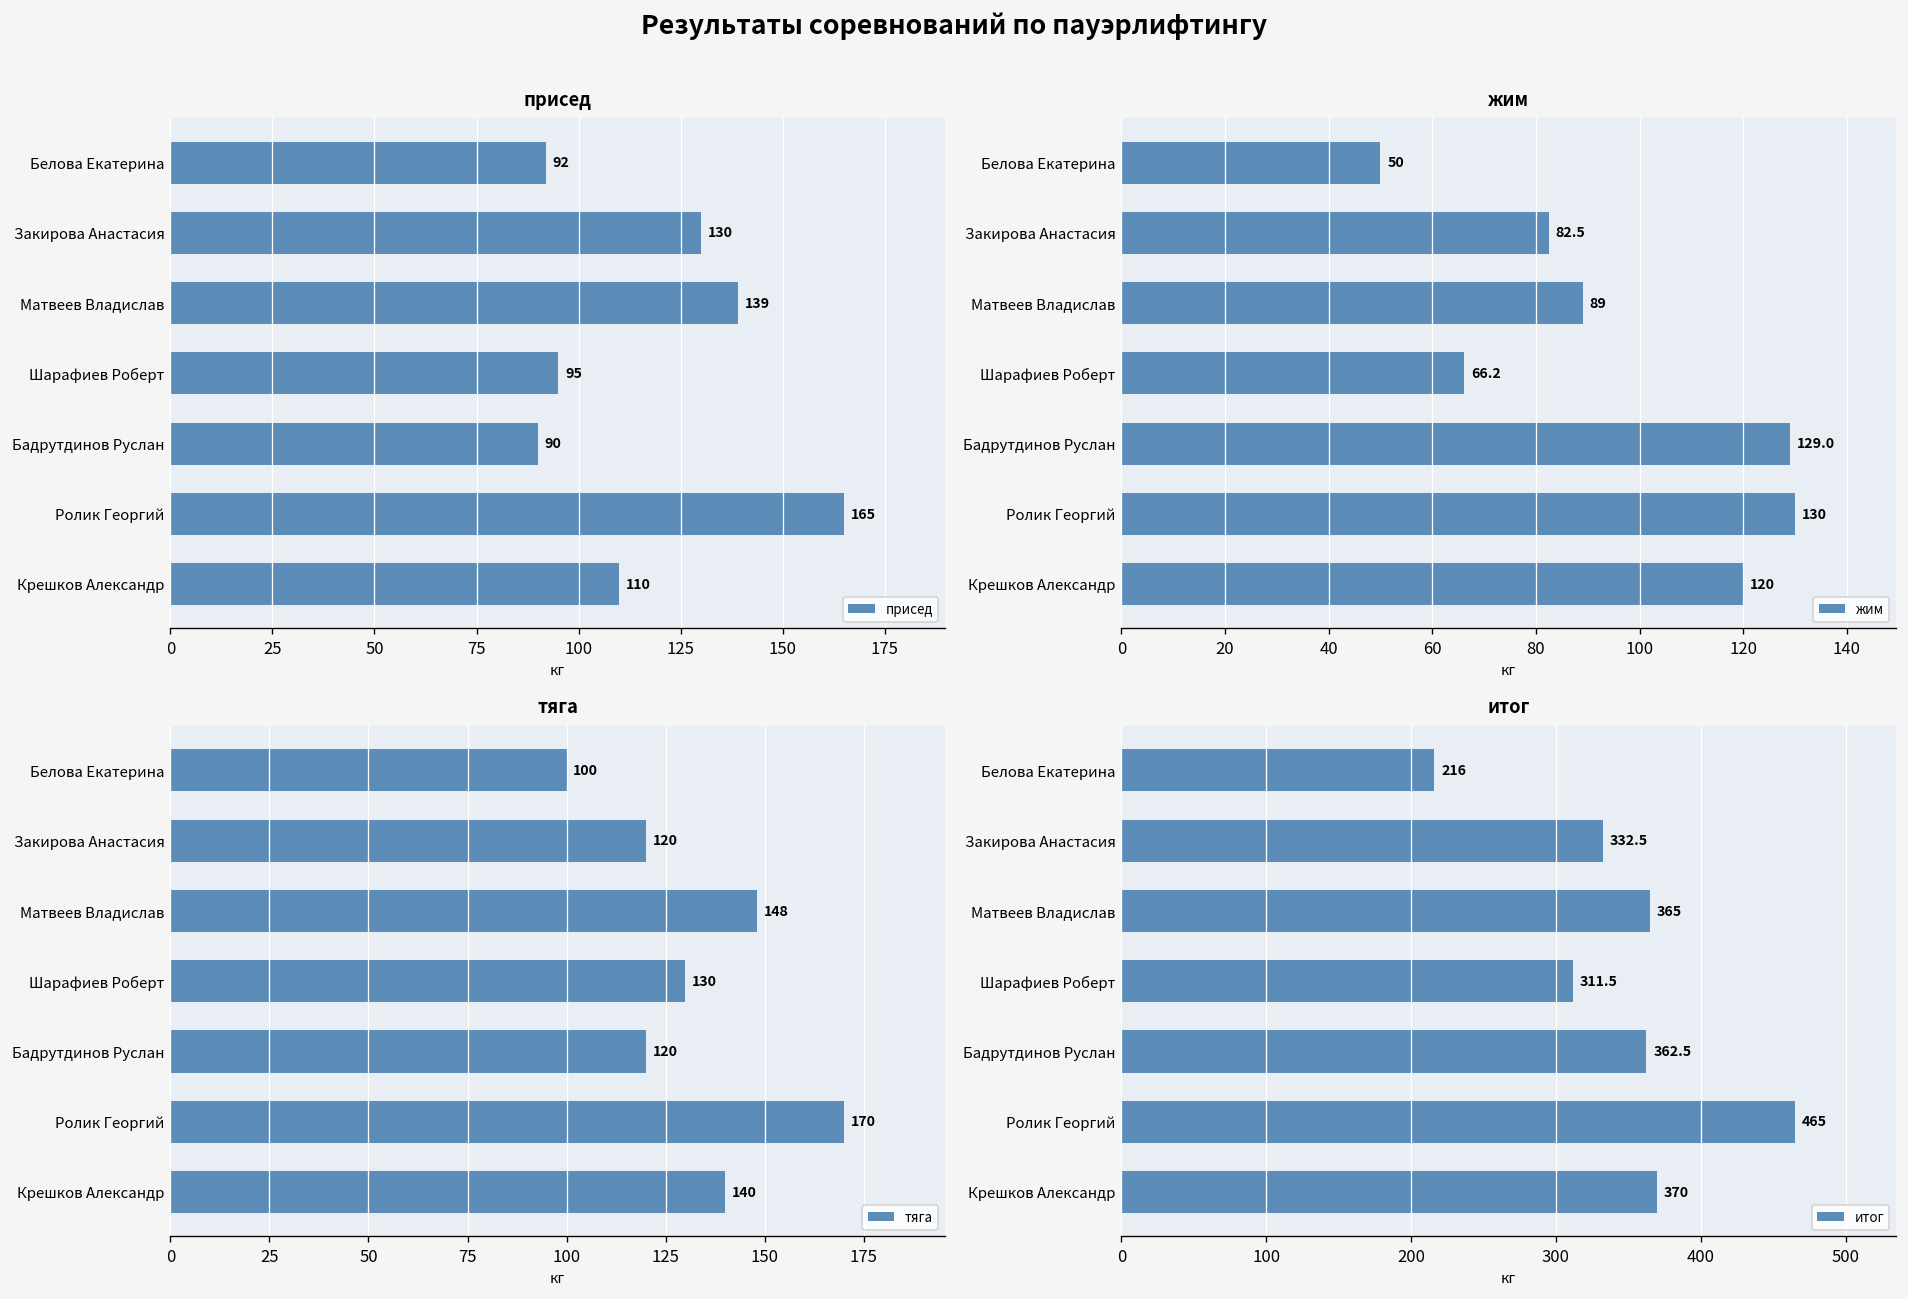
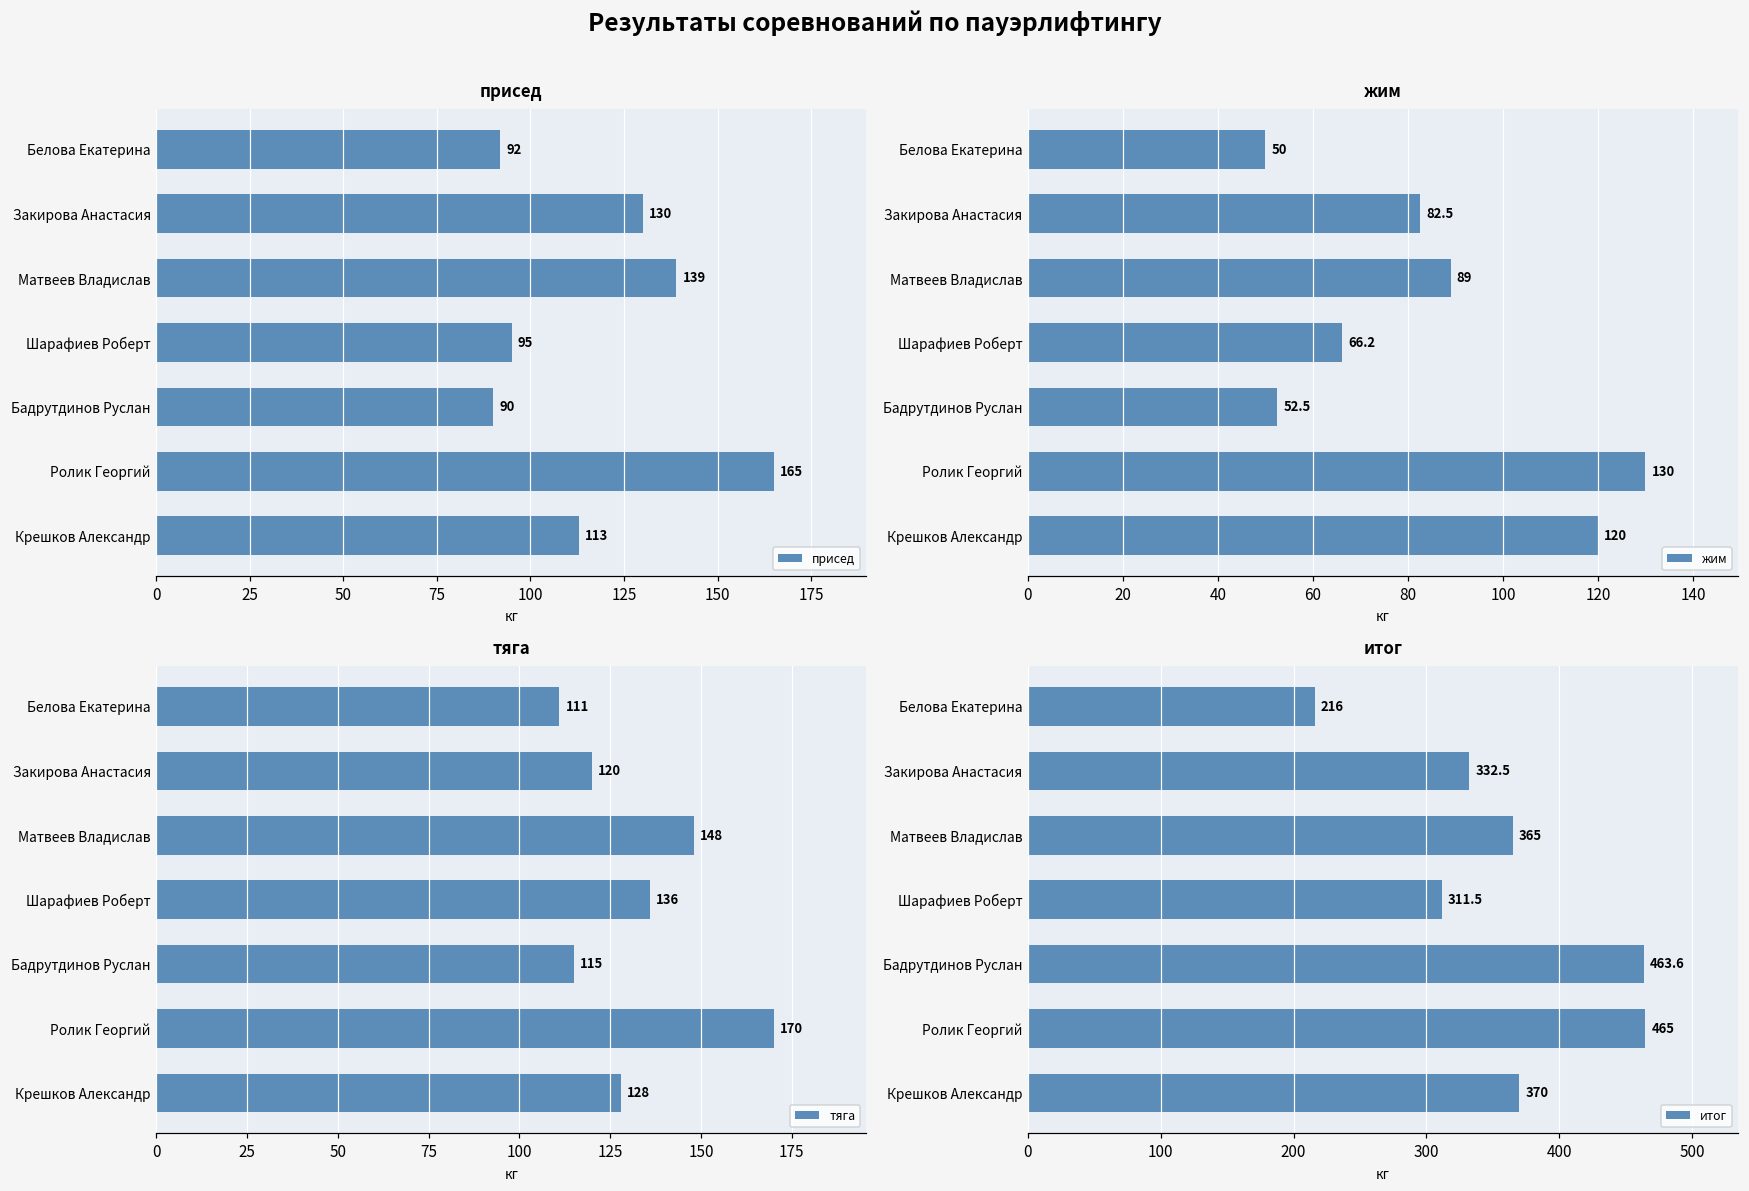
  {
    "присед": {
      "Белова Екатерина": 92,
      "Закирова Анастасия": 130,
      "Матвеев Владислав": 139,
      "Шарафиев Роберт": 95,
      "Бадрутдинов Руслан": 90,
      "Ролик Георгий": 165,
-     "Крешков Александр": 110
+     "Крешков Александр": 113
    },
    "жим": {
      "Белова Екатерина": 50,
      "Закирова Анастасия": 82.5,
      "Матвеев Владислав": 89,
      "Шарафиев Роберт": 66.2,
-     "Бадрутдинов Руслан": 129.0,
+     "Бадрутдинов Руслан": 52.5,
      "Ролик Георгий": 130,
      "Крешков Александр": 120
    },
    "тяга": {
-     "Белова Екатерина": 100,
+     "Белова Екатерина": 111,
      "Закирова Анастасия": 120,
      "Матвеев Владислав": 148,
-     "Шарафиев Роберт": 130,
-     "Бадрутдинов Руслан": 120,
+     "Шарафиев Роберт": 136,
+     "Бадрутдинов Руслан": 115,
      "Ролик Георгий": 170,
-     "Крешков Александр": 140
+     "Крешков Александр": 128
    },
    "итог": {
      "Белова Екатерина": 216,
      "Закирова Анастасия": 332.5,
      "Матвеев Владислав": 365,
      "Шарафиев Роберт": 311.5,
-     "Бадрутдинов Руслан": 362.5,
+     "Бадрутдинов Руслан": 463.6,
      "Ролик Георгий": 465,
      "Крешков Александр": 370
    }
  }
